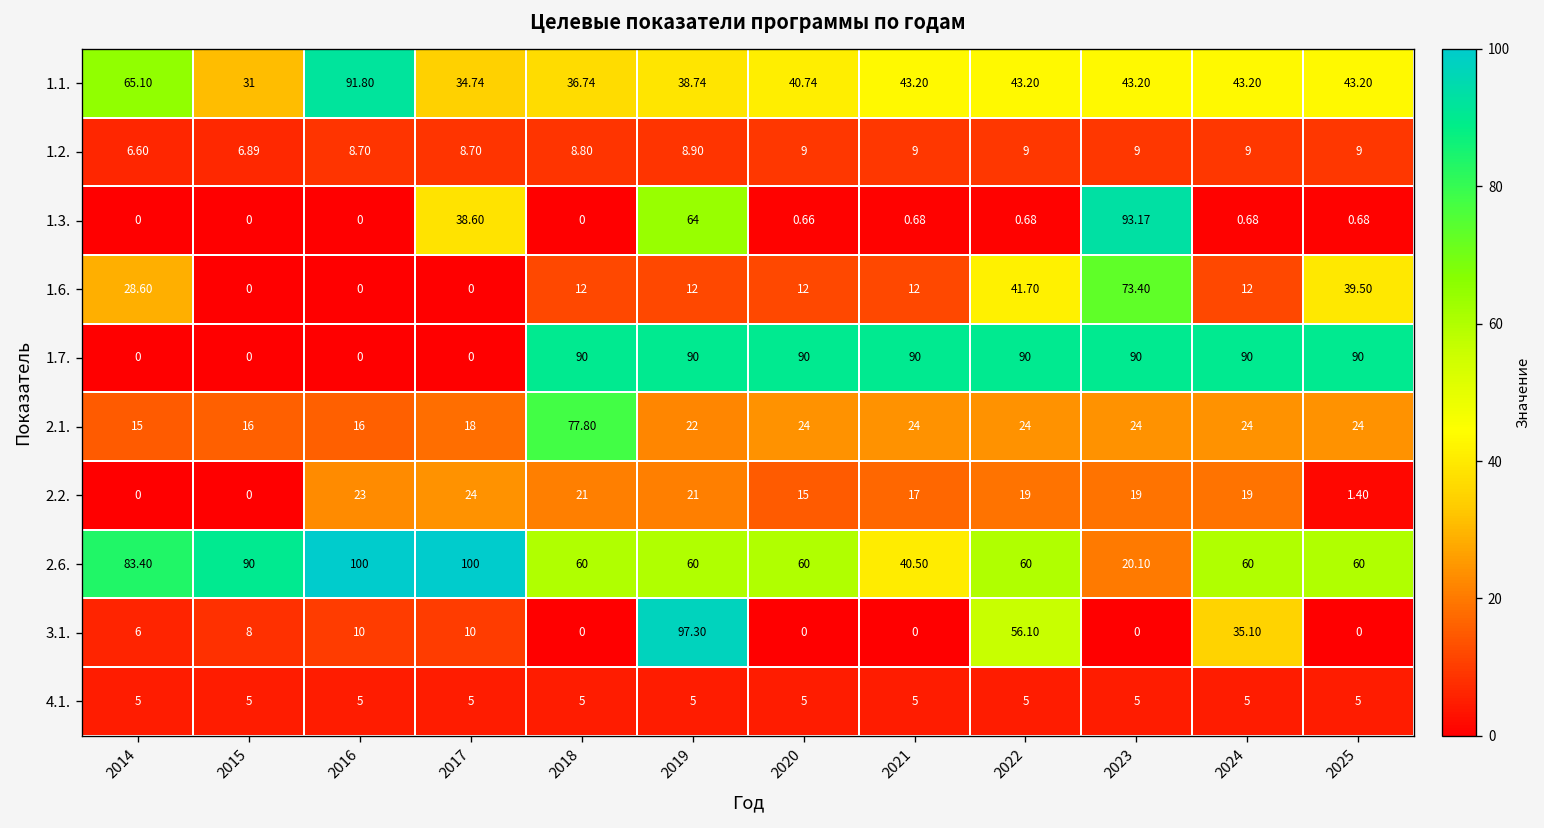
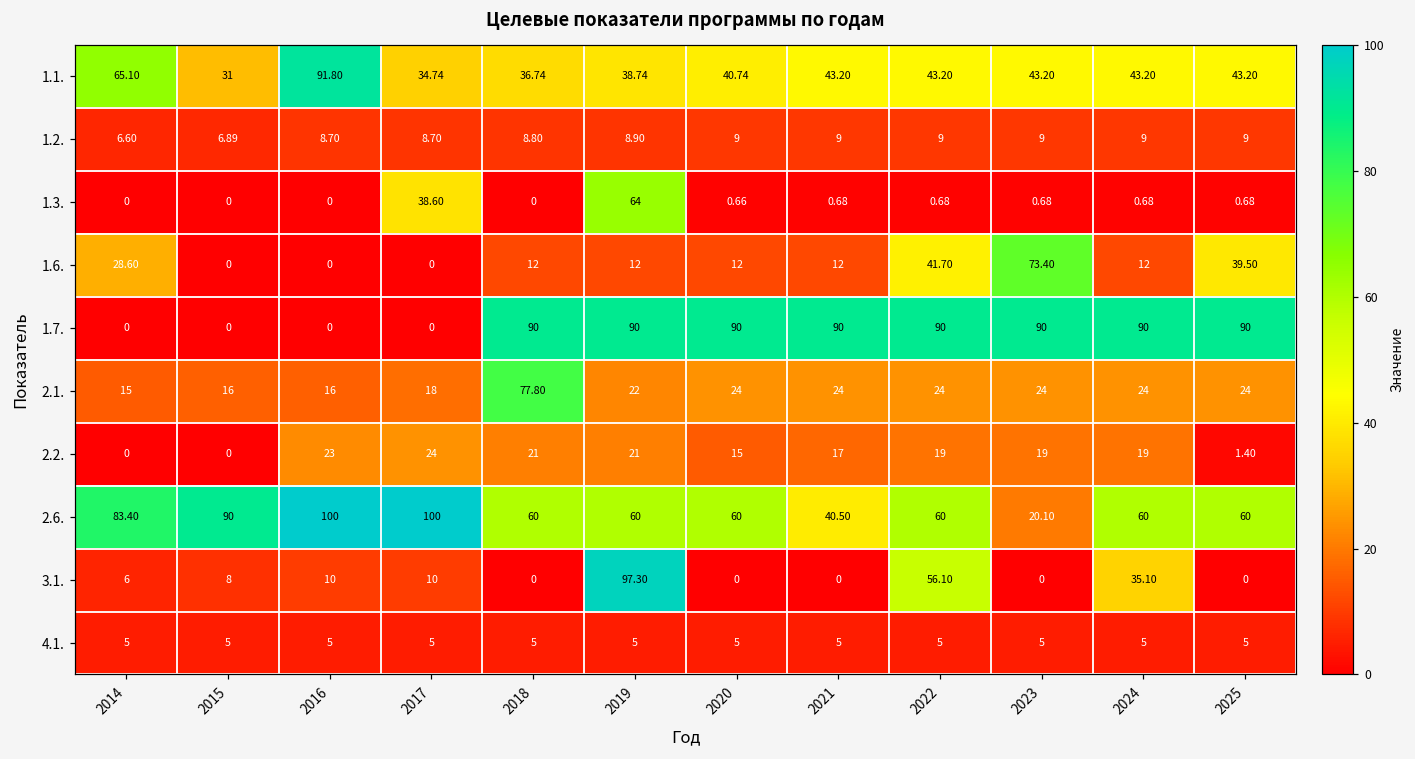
  {
    "1.1.": {
      "2014": 65.10,
      "2015": 31,
      "2016": 91.80,
      "2017": 34.74,
      "2018": 36.74,
      "2019": 38.74,
      "2020": 40.74,
      "2021": 43.20,
      "2022": 43.20,
      "2023": 43.20,
      "2024": 43.20,
      "2025": 43.20
    },
    "1.2.": {
      "2014": 6.60,
      "2015": 6.89,
      "2016": 8.70,
      "2017": 8.70,
      "2018": 8.80,
      "2019": 8.90,
      "2020": 9,
      "2021": 9,
      "2022": 9,
      "2023": 9,
      "2024": 9,
      "2025": 9
    },
    "1.3.": {
      "2014": 0,
      "2015": 0,
      "2016": 0,
      "2017": 38.60,
      "2018": 0,
      "2019": 64,
      "2020": 0.66,
      "2021": 0.68,
      "2022": 0.68,
-     "2023": 93.17,
+     "2023": 0.68,
      "2024": 0.68,
      "2025": 0.68
    },
    "1.6.": {
      "2014": 28.60,
      "2015": 0,
      "2016": 0,
      "2017": 0,
      "2018": 12,
      "2019": 12,
      "2020": 12,
      "2021": 12,
      "2022": 41.70,
      "2023": 73.40,
      "2024": 12,
      "2025": 39.50
    },
    "1.7.": {
      "2014": 0,
      "2015": 0,
      "2016": 0,
      "2017": 0,
      "2018": 90,
      "2019": 90,
      "2020": 90,
      "2021": 90,
      "2022": 90,
      "2023": 90,
      "2024": 90,
      "2025": 90
    },
    "2.1.": {
      "2014": 15,
      "2015": 16,
      "2016": 16,
      "2017": 18,
      "2018": 77.80,
      "2019": 22,
      "2020": 24,
      "2021": 24,
      "2022": 24,
      "2023": 24,
      "2024": 24,
      "2025": 24
    },
    "2.2.": {
      "2014": 0,
      "2015": 0,
      "2016": 23,
      "2017": 24,
      "2018": 21,
      "2019": 21,
      "2020": 15,
      "2021": 17,
      "2022": 19,
      "2023": 19,
      "2024": 19,
      "2025": 1.40
    },
    "2.6.": {
      "2014": 83.40,
      "2015": 90,
      "2016": 100,
      "2017": 100,
      "2018": 60,
      "2019": 60,
      "2020": 60,
      "2021": 40.50,
      "2022": 60,
      "2023": 20.10,
      "2024": 60,
      "2025": 60
    },
    "3.1.": {
      "2014": 6,
      "2015": 8,
      "2016": 10,
      "2017": 10,
      "2018": 0,
      "2019": 97.30,
      "2020": 0,
      "2021": 0,
      "2022": 56.10,
      "2023": 0,
      "2024": 35.10,
      "2025": 0
    },
    "4.1.": {
      "2014": 5,
      "2015": 5,
      "2016": 5,
      "2017": 5,
      "2018": 5,
      "2019": 5,
      "2020": 5,
      "2021": 5,
      "2022": 5,
      "2023": 5,
      "2024": 5,
      "2025": 5
    }
  }
